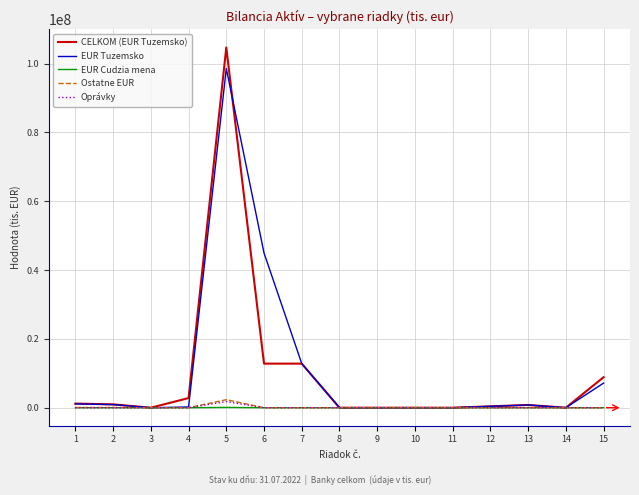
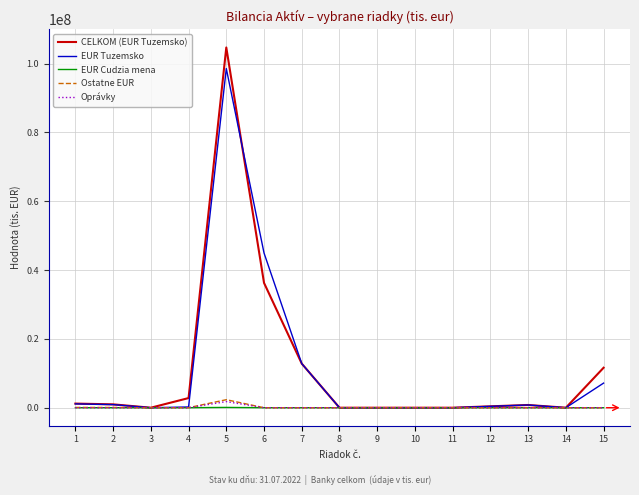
  {
    "CELKOM (EUR Tuzemsko)": {
      "4": 3000000,
      "5": 105000000,
-     "6": 13000000,
-     "15": 9000000
+     "6": 36000000,
+     "15": 12000000
    },
    "EUR Tuzemsko": {
      "5": 99000000,
      "6": 45000000,
      "15": 7000000
    },
    "EUR Cudzia mena": {
      "5": 0
    }
  }
